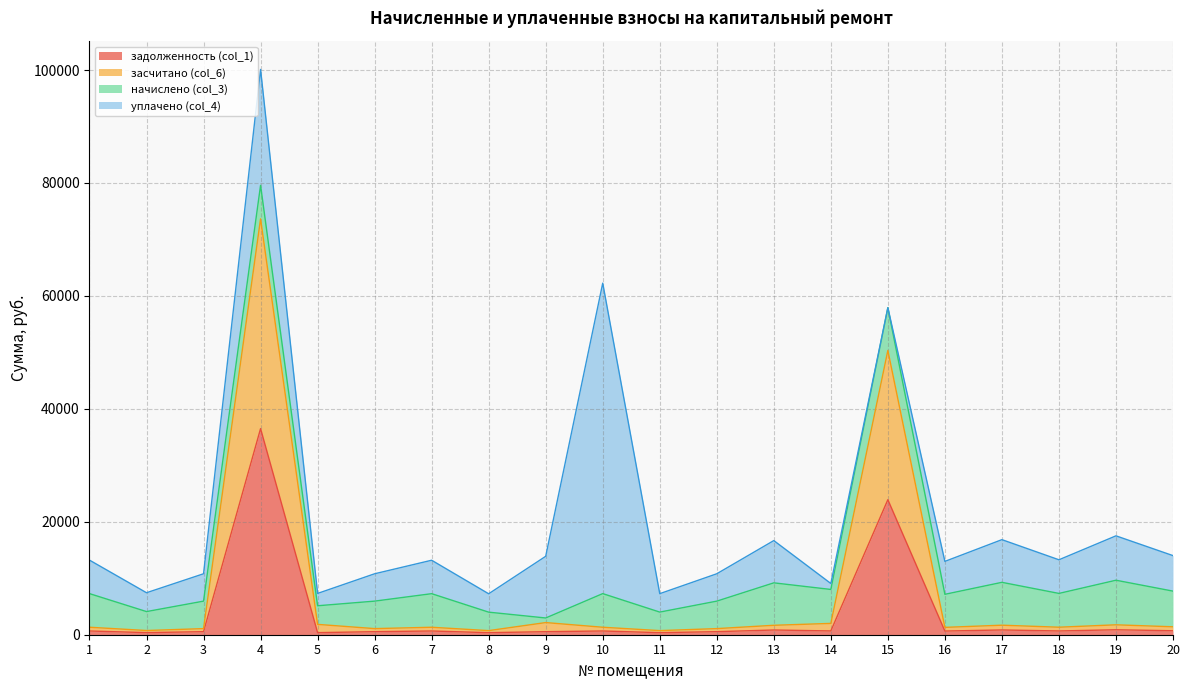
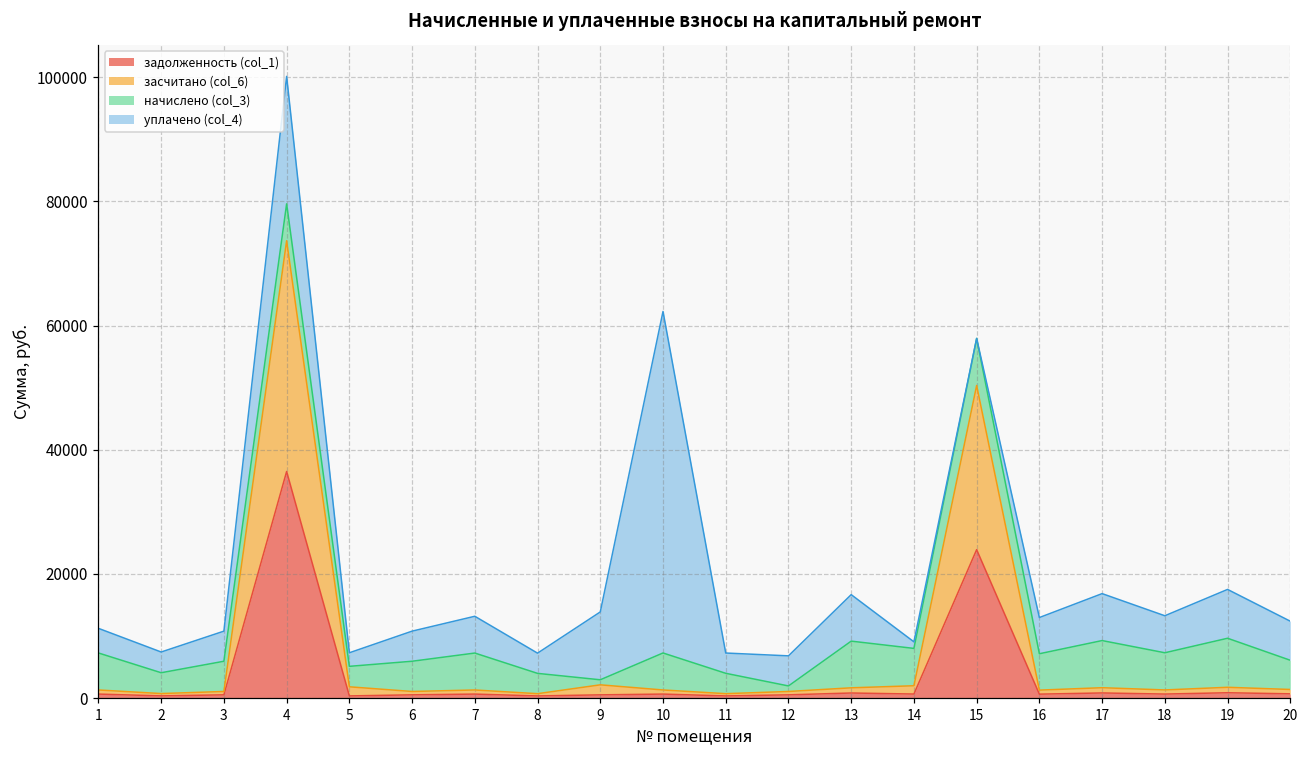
  {
    "задолженность (col_1)": {
      "1": 1000,
      "3": 1000,
      "4": 36000,
      "5": 0,
      "6": 1000,
      "7": 1000,
      "9": 1000,
      "10": 1000,
      "12": 1000,
      "13": 1000,
      "14": 1000,
      "15": 24000,
      "16": 1000,
      "17": 1000,
      "18": 1000,
      "19": 1000,
      "20": 1000
    },
    "засчитано (col_6)": {
      "1": 1000,
      "3": 1000,
      "4": 37000,
      "5": 1000,
      "6": 1000,
      "7": 1000,
      "9": 2000,
      "10": 1000,
      "12": 1000,
      "13": 1000,
      "14": 1000,
      "15": 26000,
      "16": 1000,
      "17": 1000,
      "18": 1000,
      "19": 1000,
      "20": 1000
    },
    "начислено (col_3)": {
      "1": 6000,
      "2": 3000,
      "3": 5000,
      "4": 6000,
      "5": 3000,
      "6": 5000,
      "7": 6000,
      "8": 3000,
      "9": 1000,
      "10": 6000,
      "11": 3000,
-     "12": 5000,
+     "12": 1000,
      "13": 8000,
      "14": 6000,
      "16": 6000,
      "17": 8000,
      "18": 6000,
      "19": 8000,
-     "20": 6000
+     "20": 5000
    },
    "уплачено (col_4)": {
-     "1": 6000,
+     "1": 4000,
      "2": 3000,
      "3": 5000,
      "4": 21000,
      "5": 2000,
      "6": 5000,
      "7": 6000,
      "8": 3000,
      "9": 11000,
      "10": 55000,
      "11": 3000,
      "12": 5000,
      "13": 7000,
      "14": 1000,
      "16": 6000,
      "17": 8000,
      "18": 6000,
      "19": 8000,
      "20": 6000
    }
  }
